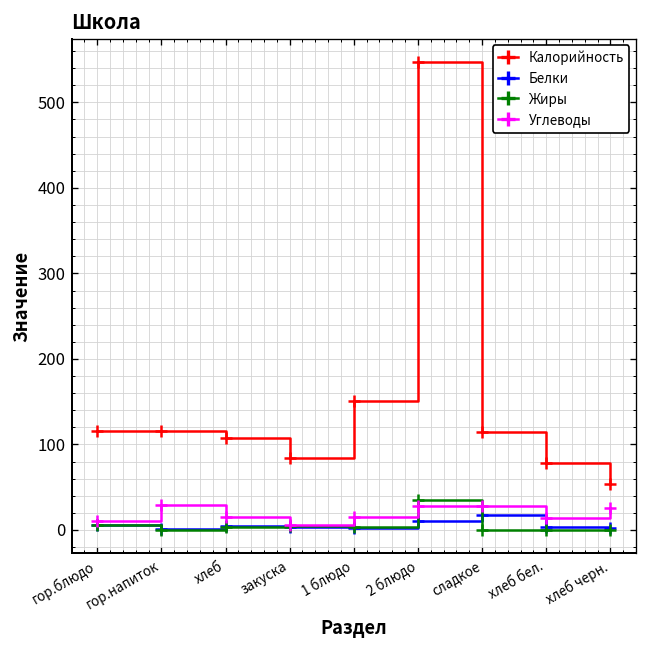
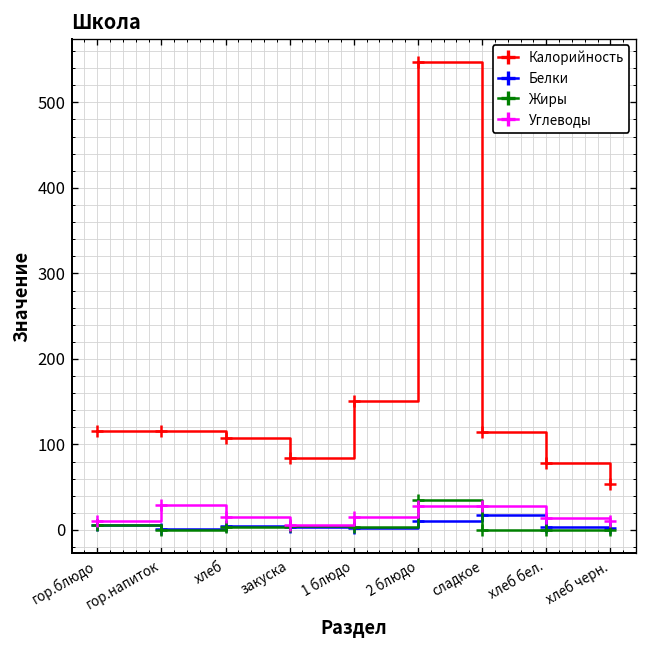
  {
    "Калорийность": {
      "гор.блюдо": 120,
      "гор.напиток": 120,
      "хлеб": 110,
      "закуска": 80,
      "1 блюдо": 150,
      "2 блюдо": 550,
      "сладкое": 110,
      "хлеб бел.": 80,
      "хлеб черн.": 50
    },
    "Белки": {
      "2 блюдо": 10,
      "сладкое": 20
    },
    "Жиры": {
      "2 блюдо": 40,
      "сладкое": 0
    },
    "Углеводы": {
      "гор.блюдо": 10,
      "гор.напиток": 30,
      "хлеб": 20,
      "1 блюдо": 20,
      "2 блюдо": 30,
      "сладкое": 30,
      "хлеб бел.": 10,
-     "хлеб черн.": 30
+     "хлеб черн.": 10
    }
  }
